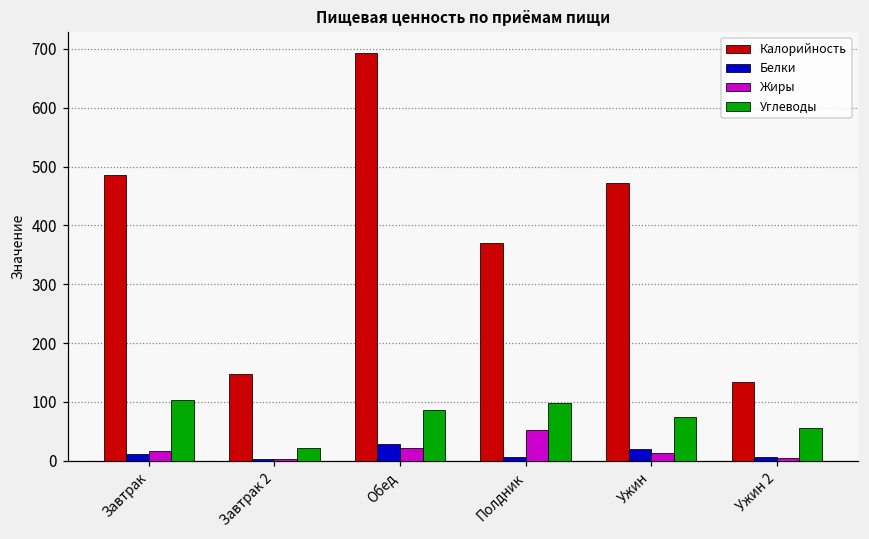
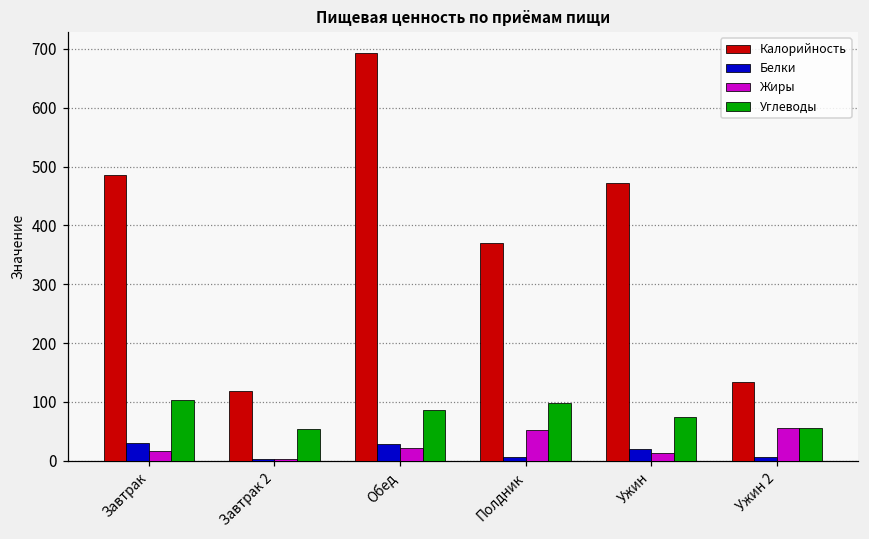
  {
    "Калорийность": {
      "Завтрак": 490,
-     "Завтрак 2": 150,
+     "Завтрак 2": 120,
      "Обед": 690,
      "Полдник": 370,
      "Ужин": 470,
      "Ужин 2": 130
    },
    "Белки": {
-     "Завтрак": 10,
+     "Завтрак": 30,
      "Обед": 30,
      "Полдник": 10,
      "Ужин": 20,
      "Ужин 2": 10
    },
    "Жиры": {
      "Завтрак": 20,
      "Обед": 20,
      "Полдник": 50,
      "Ужин": 10,
-     "Ужин 2": 0
+     "Ужин 2": 60
    },
    "Углеводы": {
      "Завтрак": 100,
-     "Завтрак 2": 20,
+     "Завтрак 2": 50,
      "Обед": 90,
      "Полдник": 100,
      "Ужин": 70,
      "Ужин 2": 60
    }
  }
